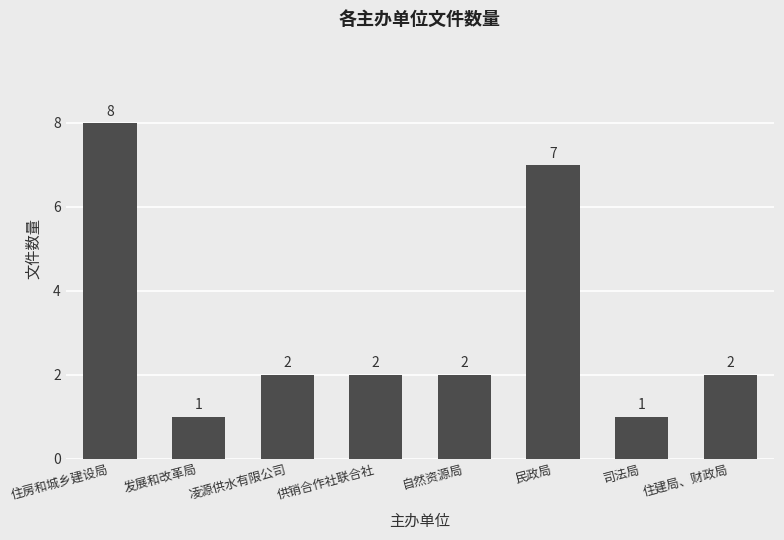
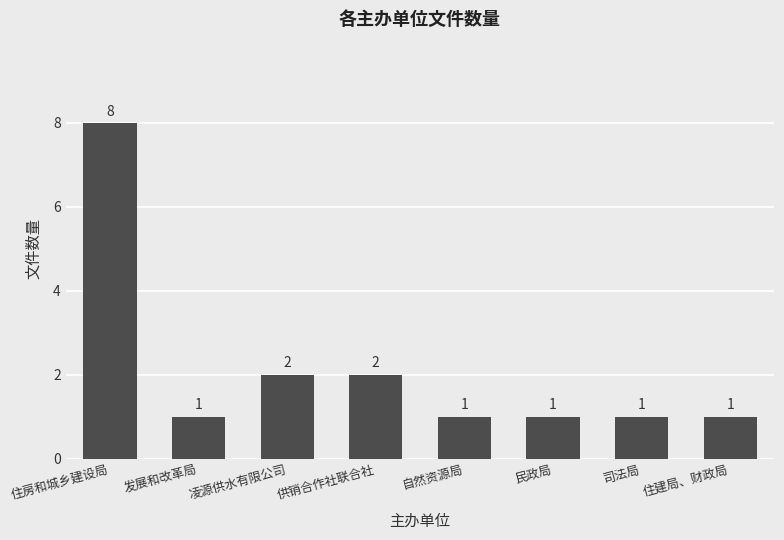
  {
    "住房和城乡建设局": 8,
    "发展和改革局": 1,
    "凌源供水有限公司": 2,
    "供销合作社联合社": 2,
-   "自然资源局": 2,
-   "民政局": 7,
+   "自然资源局": 1,
+   "民政局": 1,
    "司法局": 1,
-   "住建局、财政局": 2
+   "住建局、财政局": 1
  }
